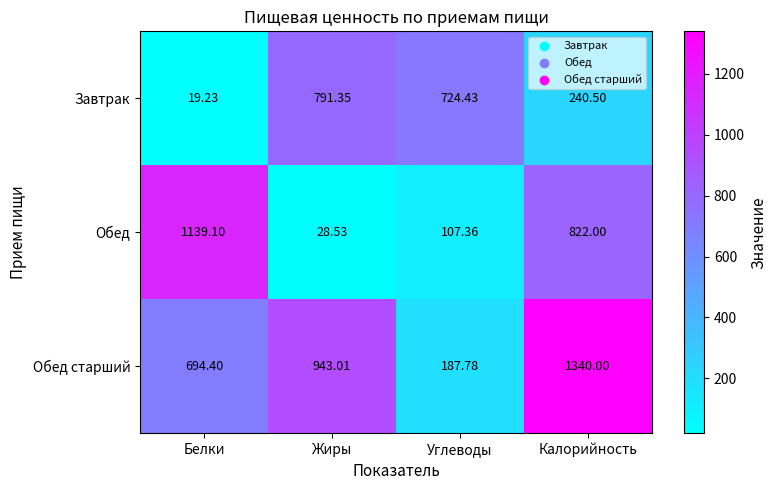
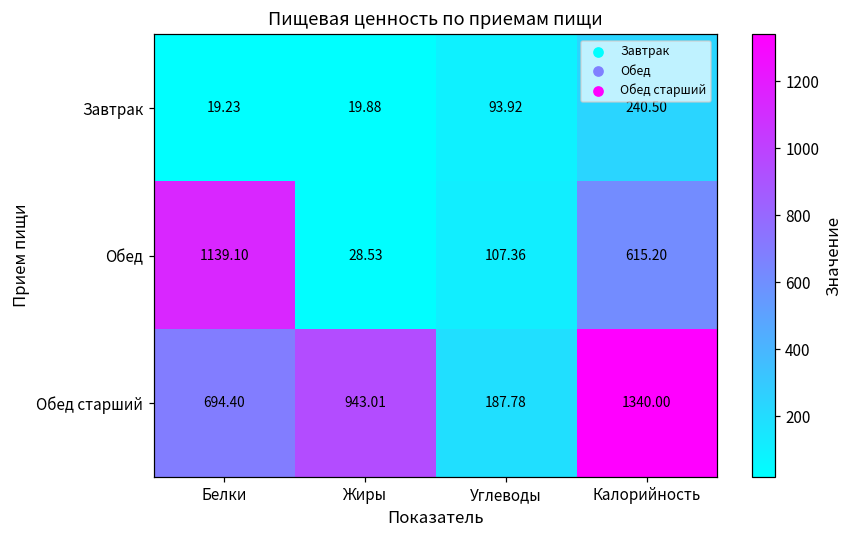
  {
    "Завтрак": {
      "Белки": 19.23,
-     "Жиры": 791.35,
-     "Углеводы": 724.43,
+     "Жиры": 19.88,
+     "Углеводы": 93.92,
      "Калорийность": 240.50
    },
    "Обед": {
      "Белки": 1139.10,
      "Жиры": 28.53,
      "Углеводы": 107.36,
-     "Калорийность": 822.00
+     "Калорийность": 615.20
    },
    "Обед старший": {
      "Белки": 694.40,
      "Жиры": 943.01,
      "Углеводы": 187.78,
      "Калорийность": 1340.00
    }
  }
